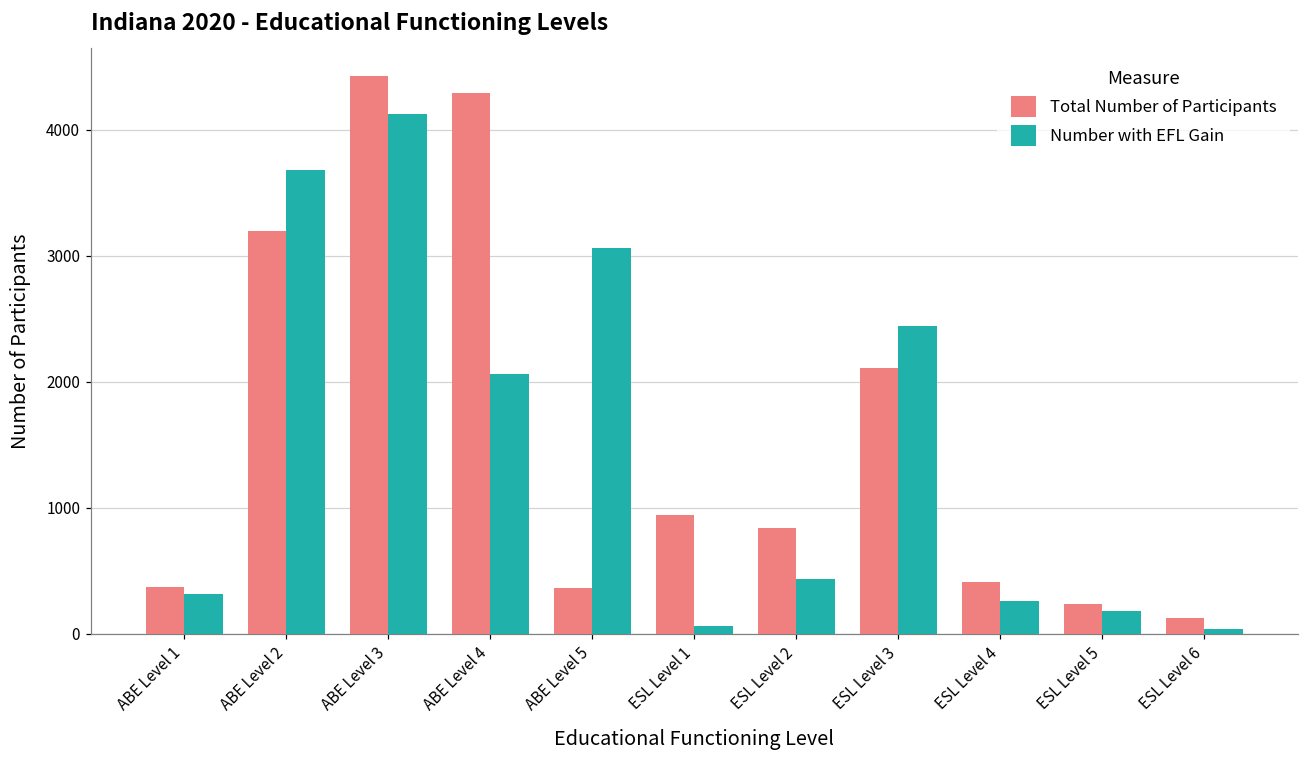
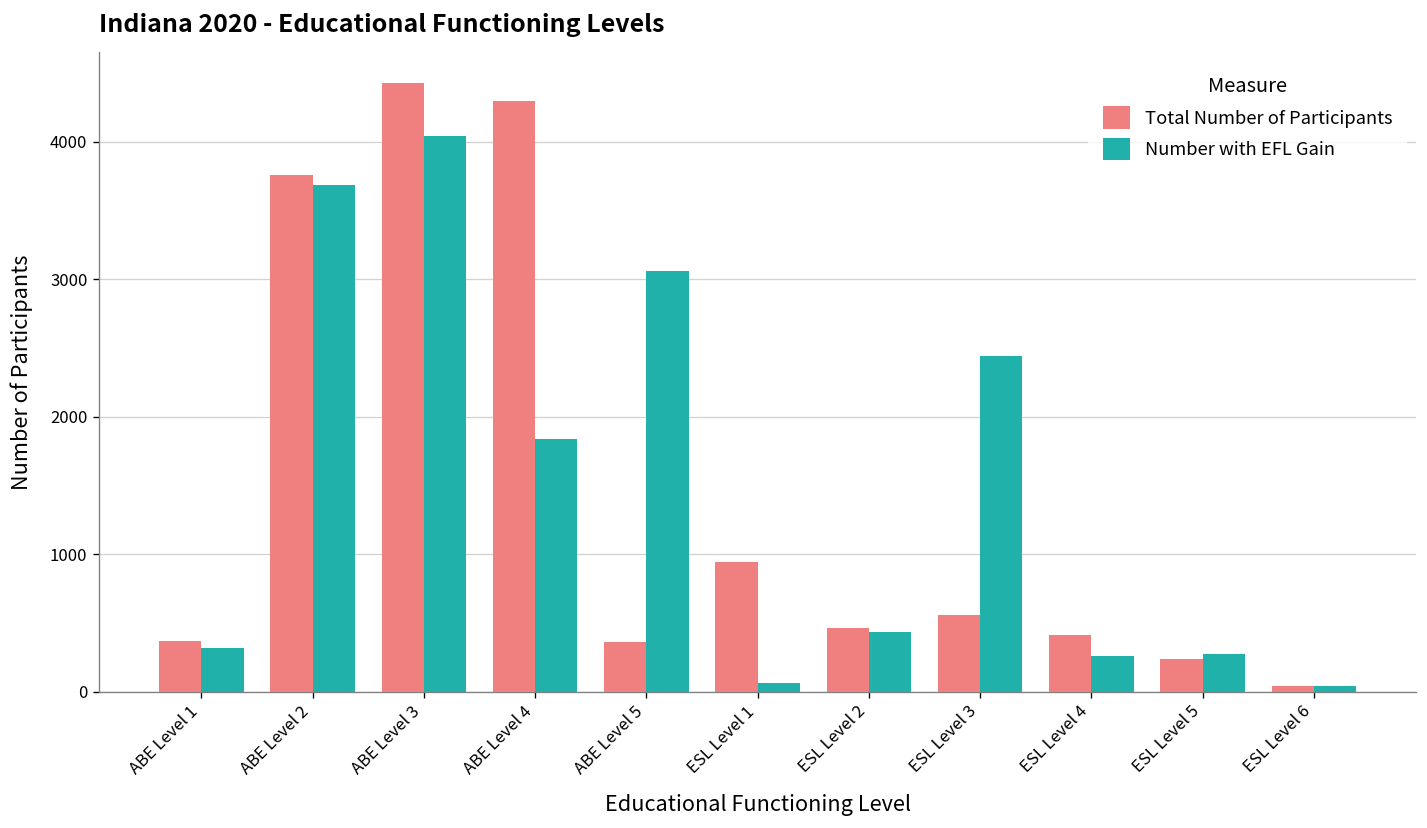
  {
    "Total Number of Participants": {
      "ABE Level 1": 370,
-     "ABE Level 2": 3200,
+     "ABE Level 2": 3760,
      "ABE Level 3": 4430,
      "ABE Level 4": 4300,
      "ABE Level 5": 360,
      "ESL Level 1": 950,
-     "ESL Level 2": 840,
-     "ESL Level 3": 2110,
+     "ESL Level 2": 460,
+     "ESL Level 3": 550,
      "ESL Level 4": 410,
      "ESL Level 5": 240,
-     "ESL Level 6": 130
+     "ESL Level 6": 40
    },
    "Number with EFL Gain": {
      "ABE Level 1": 320,
      "ABE Level 2": 3680,
-     "ABE Level 3": 4130,
-     "ABE Level 4": 2060,
+     "ABE Level 3": 4040,
+     "ABE Level 4": 1840,
      "ABE Level 5": 3060,
      "ESL Level 1": 60,
      "ESL Level 2": 430,
      "ESL Level 3": 2440,
      "ESL Level 4": 260,
-     "ESL Level 5": 180,
+     "ESL Level 5": 270,
      "ESL Level 6": 40
    }
  }
